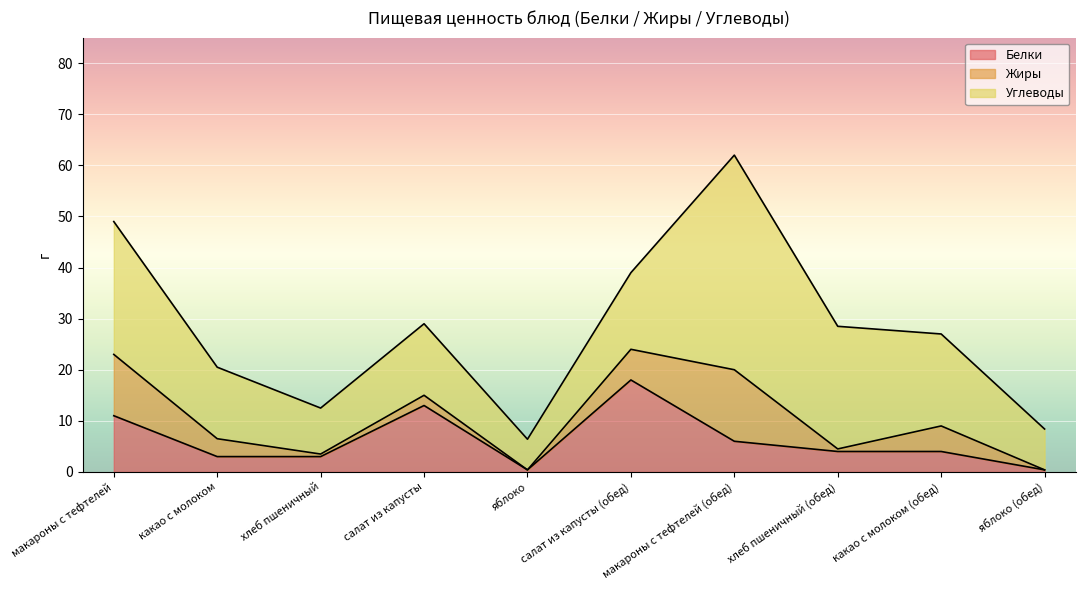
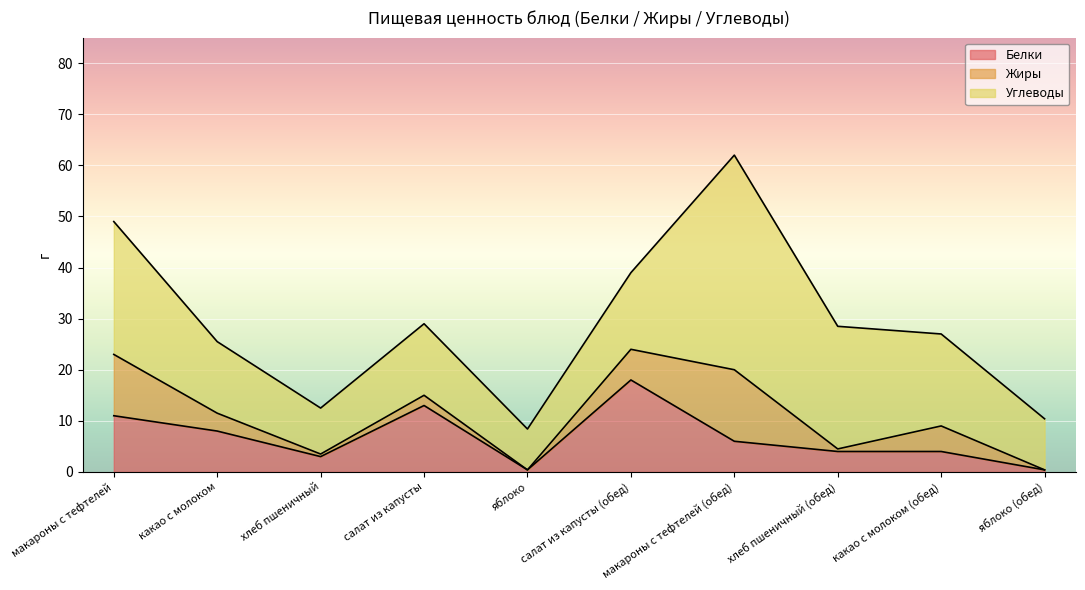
  {
    "Белки": {
      "макароны с тефтелей": 11,
-     "какао с молоком": 3,
+     "какао с молоком": 8,
      "хлеб пшеничный": 3,
      "салат из капусты": 13,
      "салат из капусты (обед)": 18,
      "макароны с тефтелей (обед)": 6,
      "хлеб пшеничный (обед)": 4,
      "какао с молоком (обед)": 4
    },
    "Жиры": {
      "макароны с тефтелей": 12,
      "какао с молоком": 4,
      "хлеб пшеничный": 1,
      "салат из капусты": 2,
      "салат из капусты (обед)": 6,
      "макароны с тефтелей (обед)": 14,
      "хлеб пшеничный (обед)": 1,
      "какао с молоком (обед)": 5
    },
    "Углеводы": {
      "макароны с тефтелей": 26,
      "какао с молоком": 14,
      "хлеб пшеничный": 9,
      "салат из капусты": 14,
-     "яблоко": 6,
+     "яблоко": 8,
      "салат из капусты (обед)": 15,
      "макароны с тефтелей (обед)": 42,
      "хлеб пшеничный (обед)": 24,
      "какао с молоком (обед)": 18,
-     "яблоко (обед)": 8
+     "яблоко (обед)": 10
    }
  }
